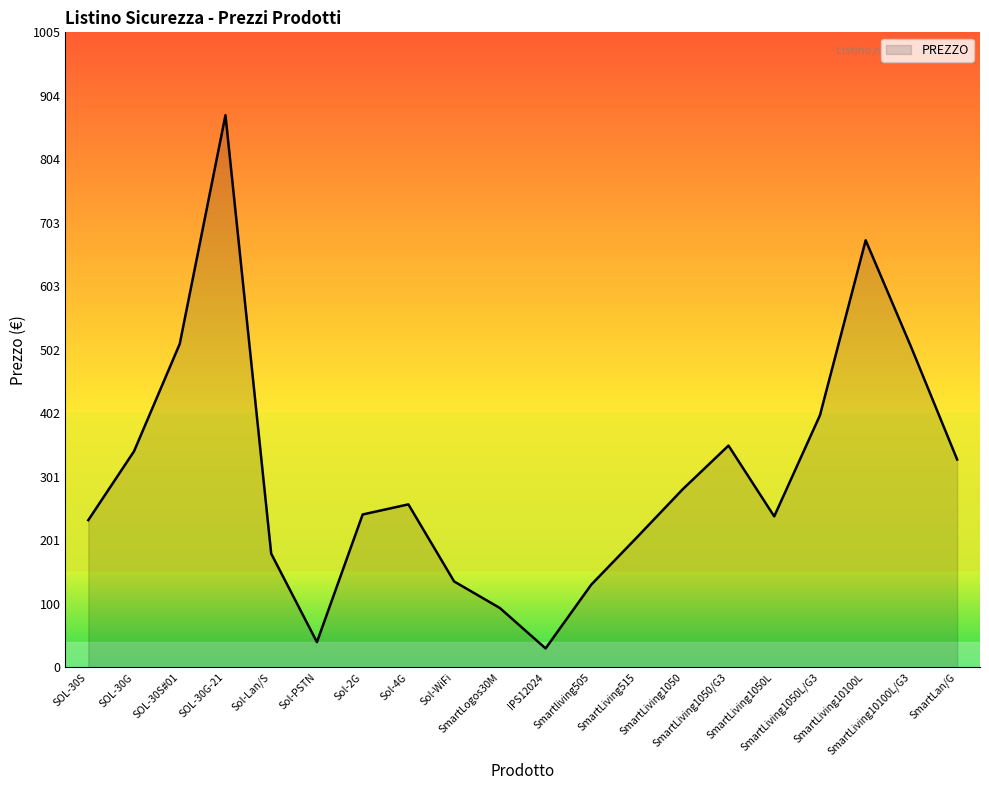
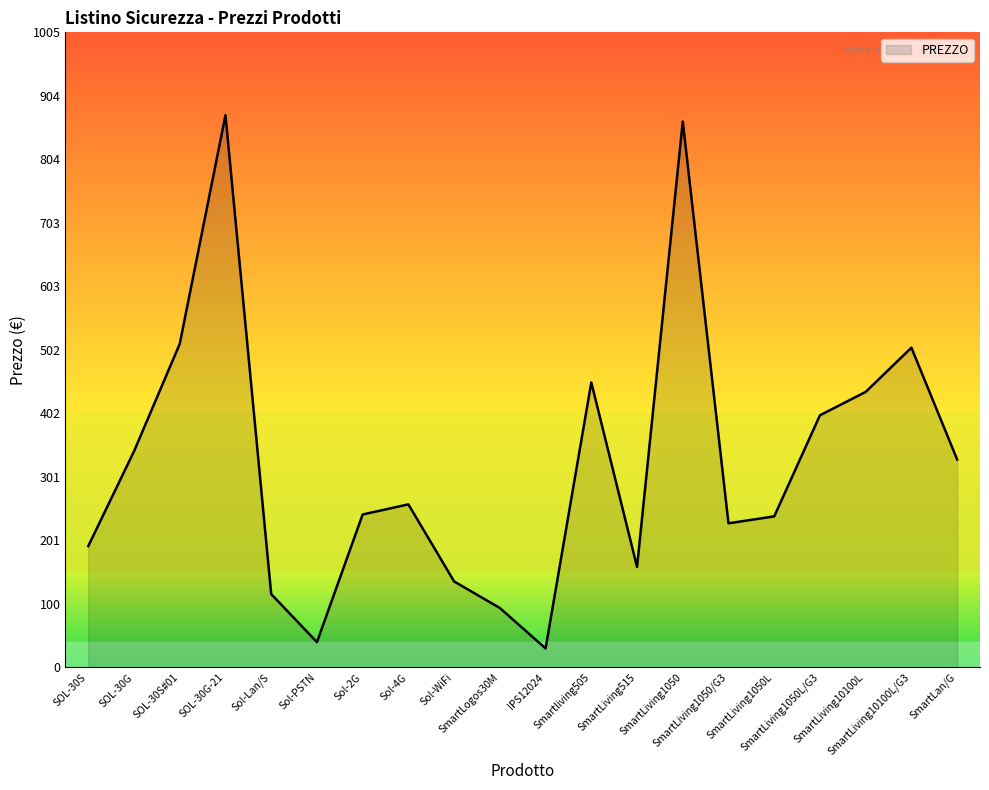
  {
-   "SOL-30S": 230,
+   "SOL-30S": 190,
    "SOL-30G": 340,
    "SOL-30S#01": 510,
    "SOL-30G-21": 870,
-   "Sol-Lan/S": 180,
+   "Sol-Lan/S": 120,
    "Sol-2G": 240,
    "Sol-4G": 260,
    "Sol-WiFi": 140,
    "SmartLogos30M": 90,
-   "Smartliving505": 130,
-   "SmartLiving515": 210,
-   "SmartLiving1050": 280,
-   "SmartLiving1050/G3": 350,
+   "Smartliving505": 450,
+   "SmartLiving515": 160,
+   "SmartLiving1050": 860,
+   "SmartLiving1050/G3": 230,
    "SmartLiving1050L": 240,
    "SmartLiving1050L/G3": 400,
-   "SmartLiving10100L": 680,
+   "SmartLiving10100L": 440,
    "SmartLiving10100L/G3": 510,
    "SmartLan/G": 330
  }
